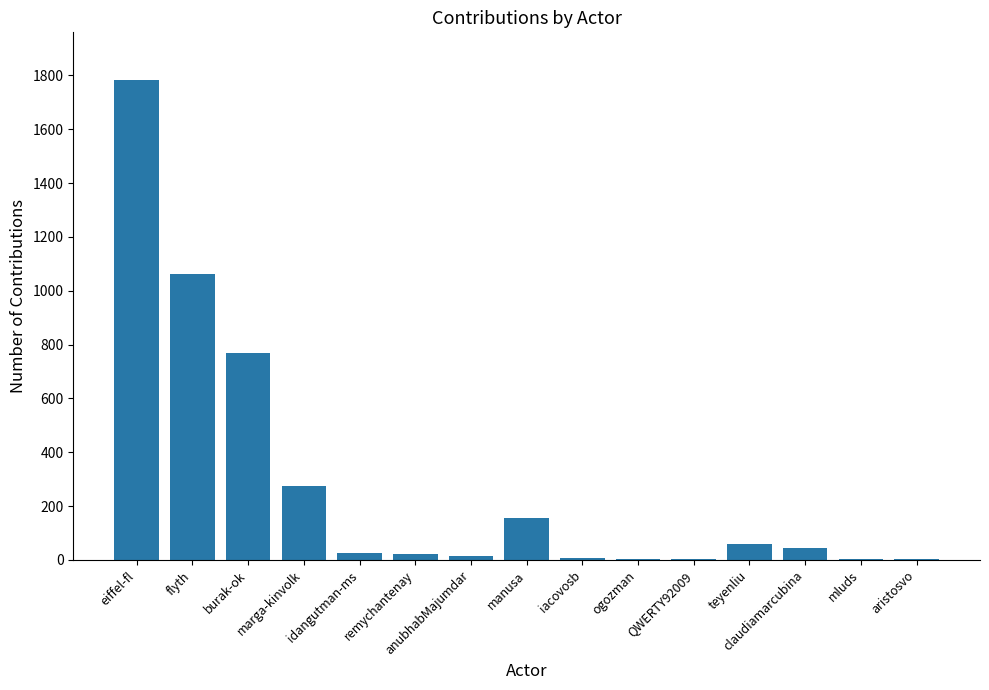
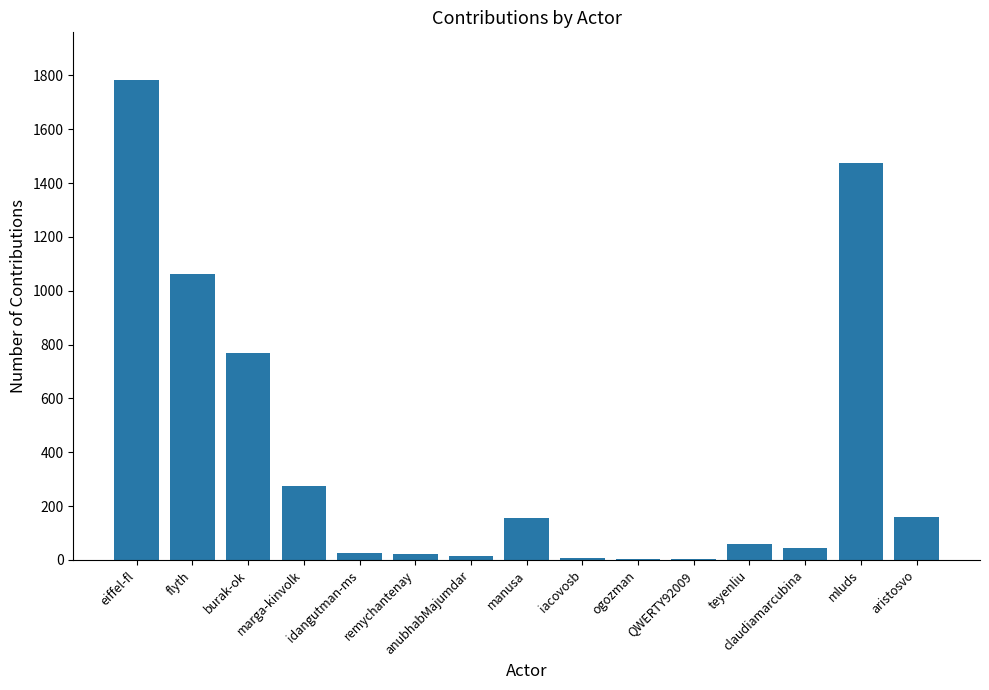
  {
    "eiffel-fl": 1780,
    "flyth": 1060,
    "burak-ok": 770,
    "marga-kinvolk": 280,
    "idangutman-ms": 30,
    "remychantenay": 20,
    "anubhabMajumdar": 10,
    "manusa": 160,
    "teyenliu": 60,
    "claudiamarcubina": 40,
-   "mluds": 0,
-   "aristosvo": 0
+   "mluds": 1470,
+   "aristosvo": 160
  }
